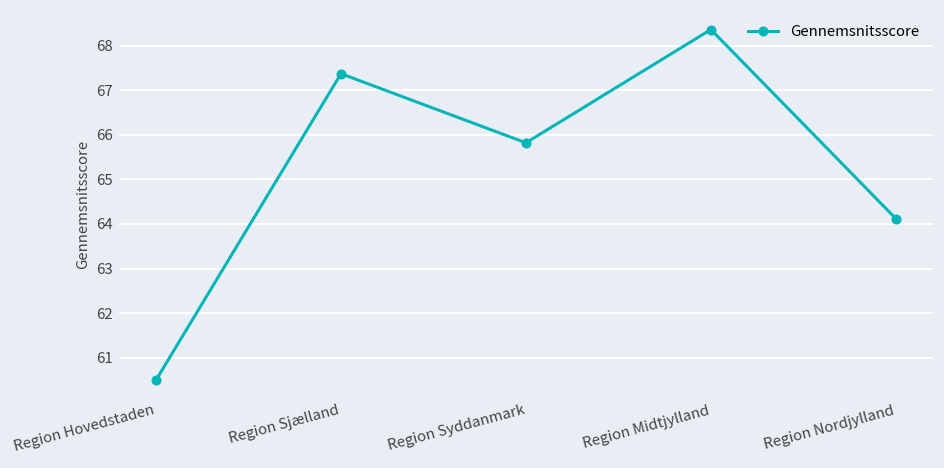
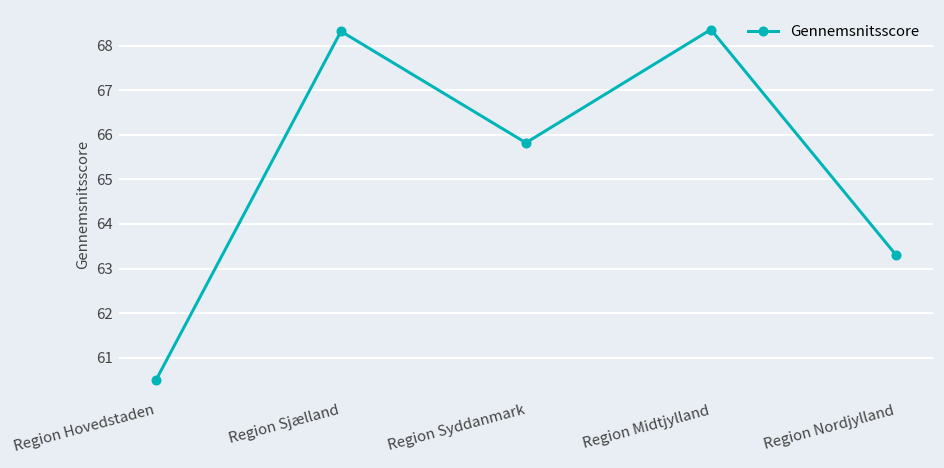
  {
    "Region Hovedstaden": 60.5,
-   "Region Sjælland": 67.4,
+   "Region Sjælland": 68.3,
    "Region Syddanmark": 65.8,
    "Region Midtjylland": 68.4,
-   "Region Nordjylland": 64.1
+   "Region Nordjylland": 63.3
  }
